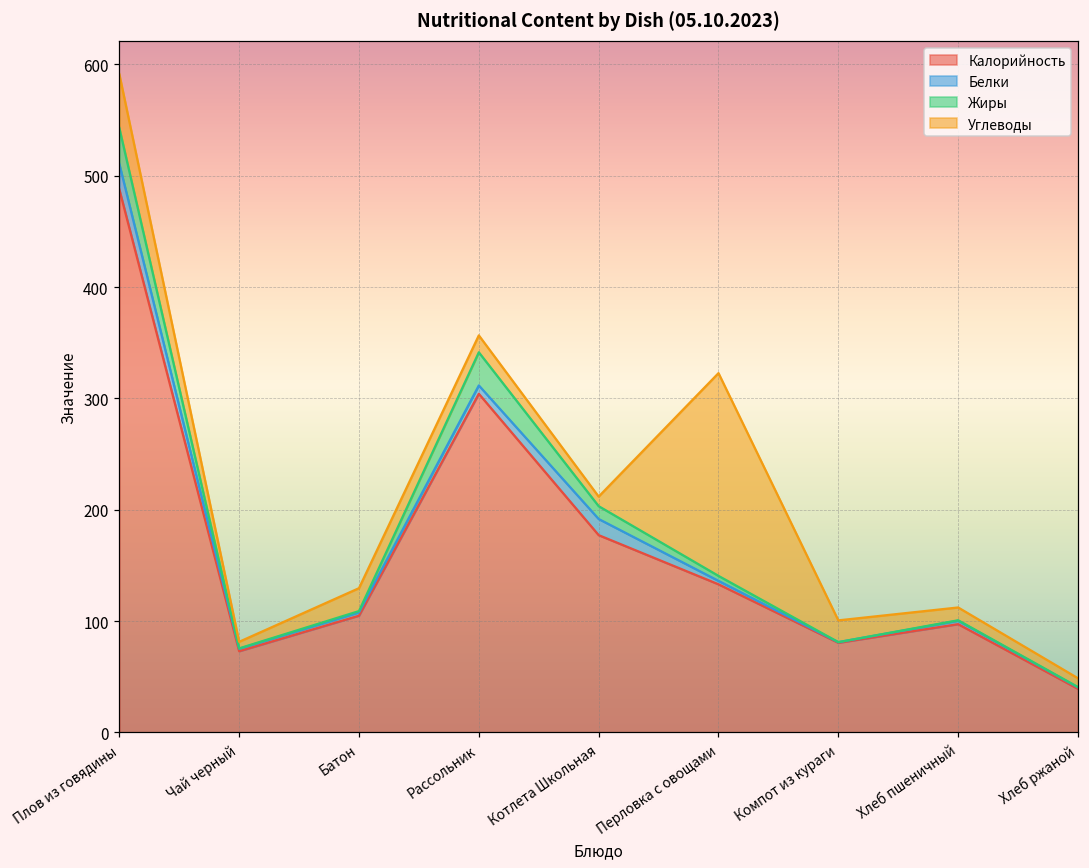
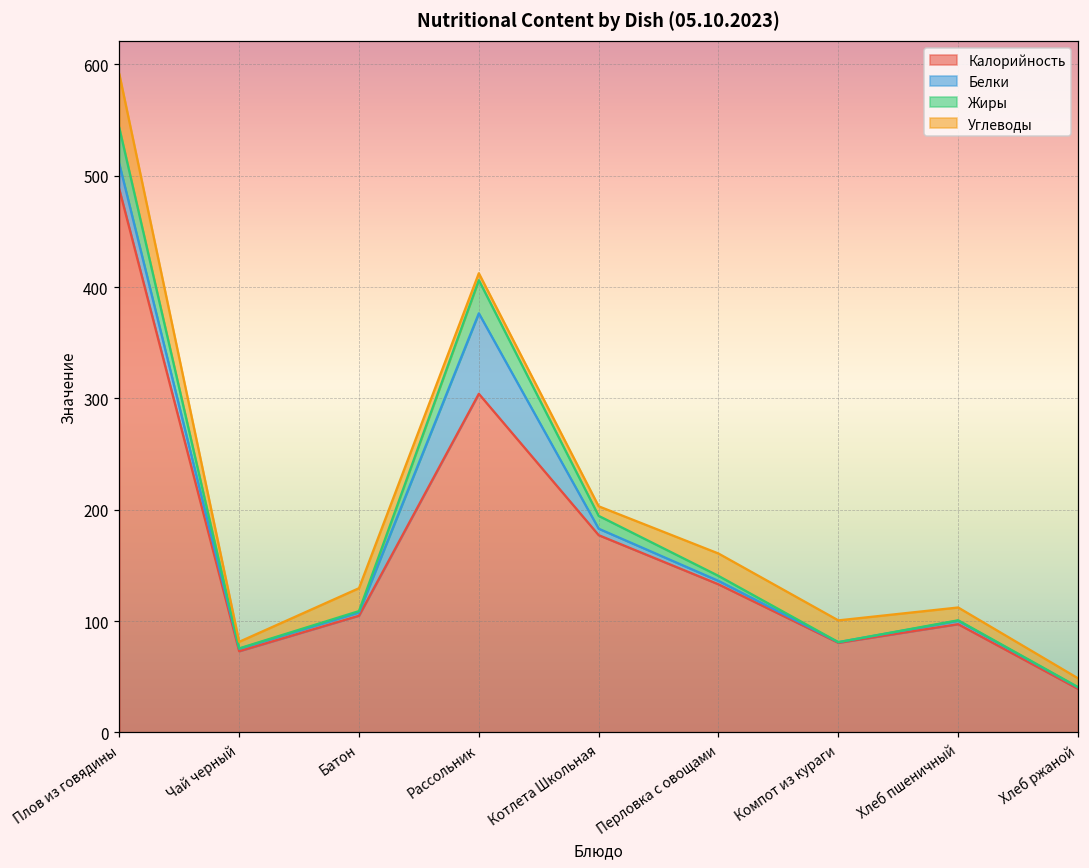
  {
    "Калорийность": {
      "Плов из говядины": 488,
      "Батон": 105,
      "Рассольник": 304,
      "Котлета Школьная": 177,
      "Перловка с овощами": 133,
      "Хлеб пшеничный": 97
    },
    "Белки": {
      "Плов из говядины": 23,
-     "Рассольник": 8,
-     "Котлета Школьная": 15,
+     "Рассольник": 72,
+     "Котлета Школьная": 6,
      "Перловка с овощами": 3
    },
    "Жиры": {
      "Плов из говядины": 32,
      "Рассольник": 30,
      "Котлета Школьная": 12,
      "Перловка с овощами": 4
    },
    "Углеводы": {
      "Плов из говядины": 48,
      "Чай черный": 6,
      "Батон": 21,
-     "Рассольник": 15,
+     "Рассольник": 6,
      "Котлета Школьная": 9,
-     "Перловка с овощами": 182,
+     "Перловка с овощами": 20,
      "Компот из кураги": 20,
      "Хлеб пшеничный": 12,
      "Хлеб ржаной": 8
    }
  }
